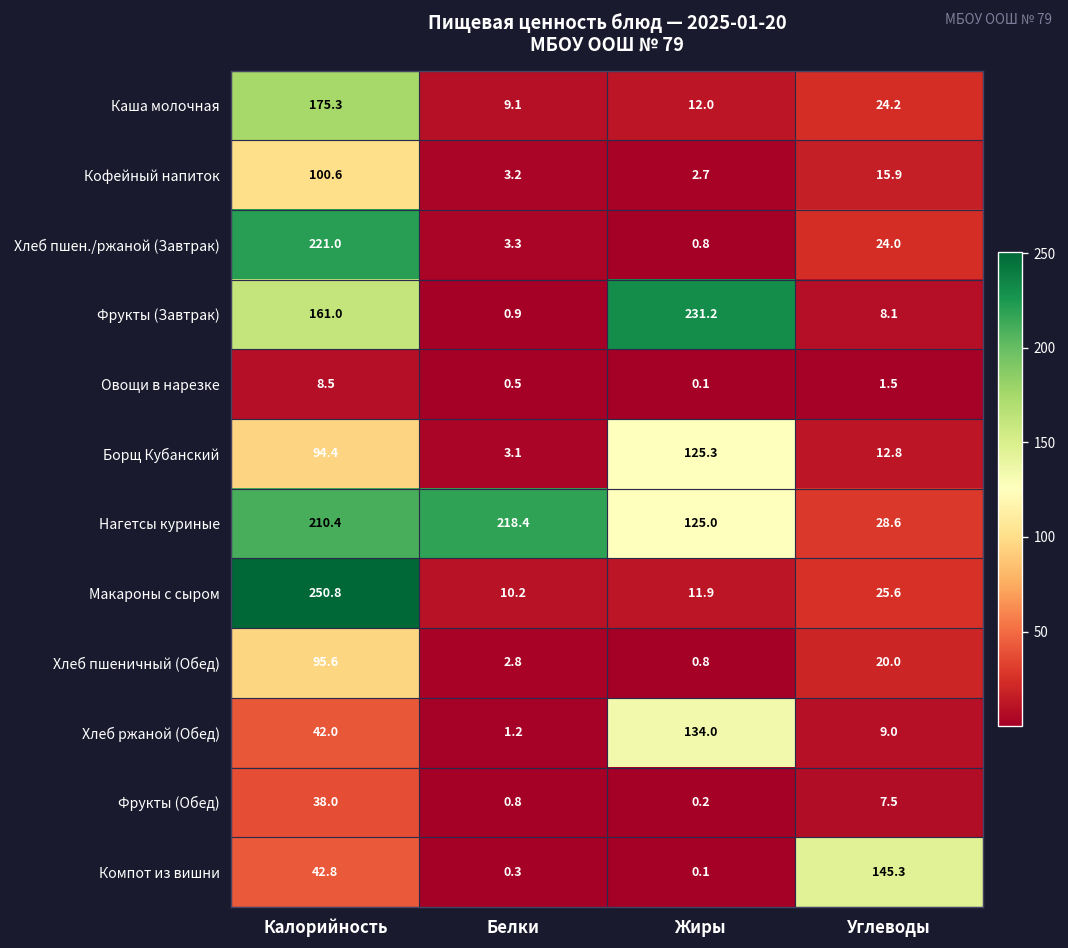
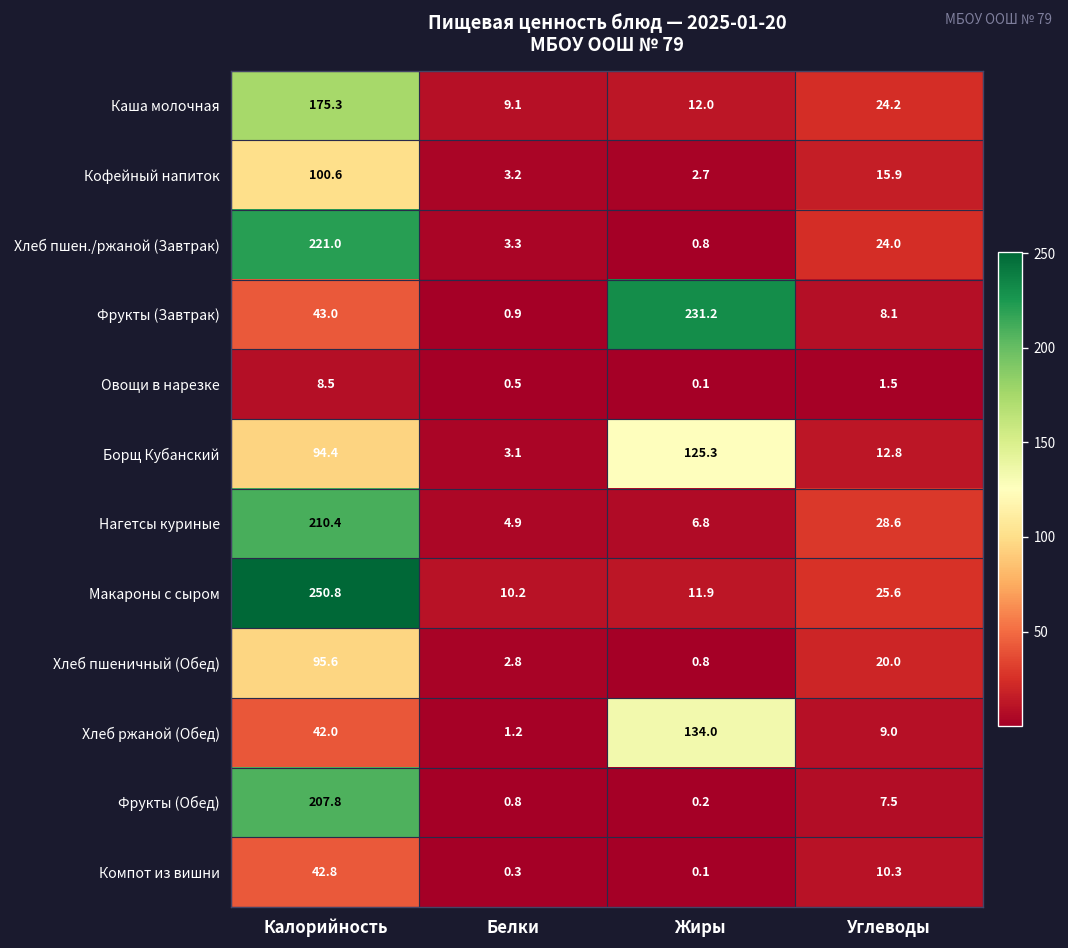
  {
    "Каша молочная": {
      "Калорийность": 175.3,
      "Белки": 9.1,
      "Жиры": 12.0,
      "Углеводы": 24.2
    },
    "Кофейный напиток": {
      "Калорийность": 100.6,
      "Белки": 3.2,
      "Жиры": 2.7,
      "Углеводы": 15.9
    },
    "Хлеб пшен./ржаной (Завтрак)": {
      "Калорийность": 221.0,
      "Белки": 3.3,
      "Жиры": 0.8,
      "Углеводы": 24.0
    },
    "Фрукты (Завтрак)": {
-     "Калорийность": 161.0,
+     "Калорийность": 43.0,
      "Белки": 0.9,
      "Жиры": 231.2,
      "Углеводы": 8.1
    },
    "Овощи в нарезке": {
      "Калорийность": 8.5,
      "Белки": 0.5,
      "Жиры": 0.1,
      "Углеводы": 1.5
    },
    "Борщ Кубанский": {
      "Калорийность": 94.4,
      "Белки": 3.1,
      "Жиры": 125.3,
      "Углеводы": 12.8
    },
    "Нагетсы куриные": {
      "Калорийность": 210.4,
-     "Белки": 218.4,
-     "Жиры": 125.0,
+     "Белки": 4.9,
+     "Жиры": 6.8,
      "Углеводы": 28.6
    },
    "Макароны с сыром": {
      "Калорийность": 250.8,
      "Белки": 10.2,
      "Жиры": 11.9,
      "Углеводы": 25.6
    },
    "Хлеб пшеничный (Обед)": {
      "Калорийность": 95.6,
      "Белки": 2.8,
      "Жиры": 0.8,
      "Углеводы": 20.0
    },
    "Хлеб ржаной (Обед)": {
      "Калорийность": 42.0,
      "Белки": 1.2,
      "Жиры": 134.0,
      "Углеводы": 9.0
    },
    "Фрукты (Обед)": {
-     "Калорийность": 38.0,
+     "Калорийность": 207.8,
      "Белки": 0.8,
      "Жиры": 0.2,
      "Углеводы": 7.5
    },
    "Компот из вишни": {
      "Калорийность": 42.8,
      "Белки": 0.3,
      "Жиры": 0.1,
-     "Углеводы": 145.3
+     "Углеводы": 10.3
    }
  }
